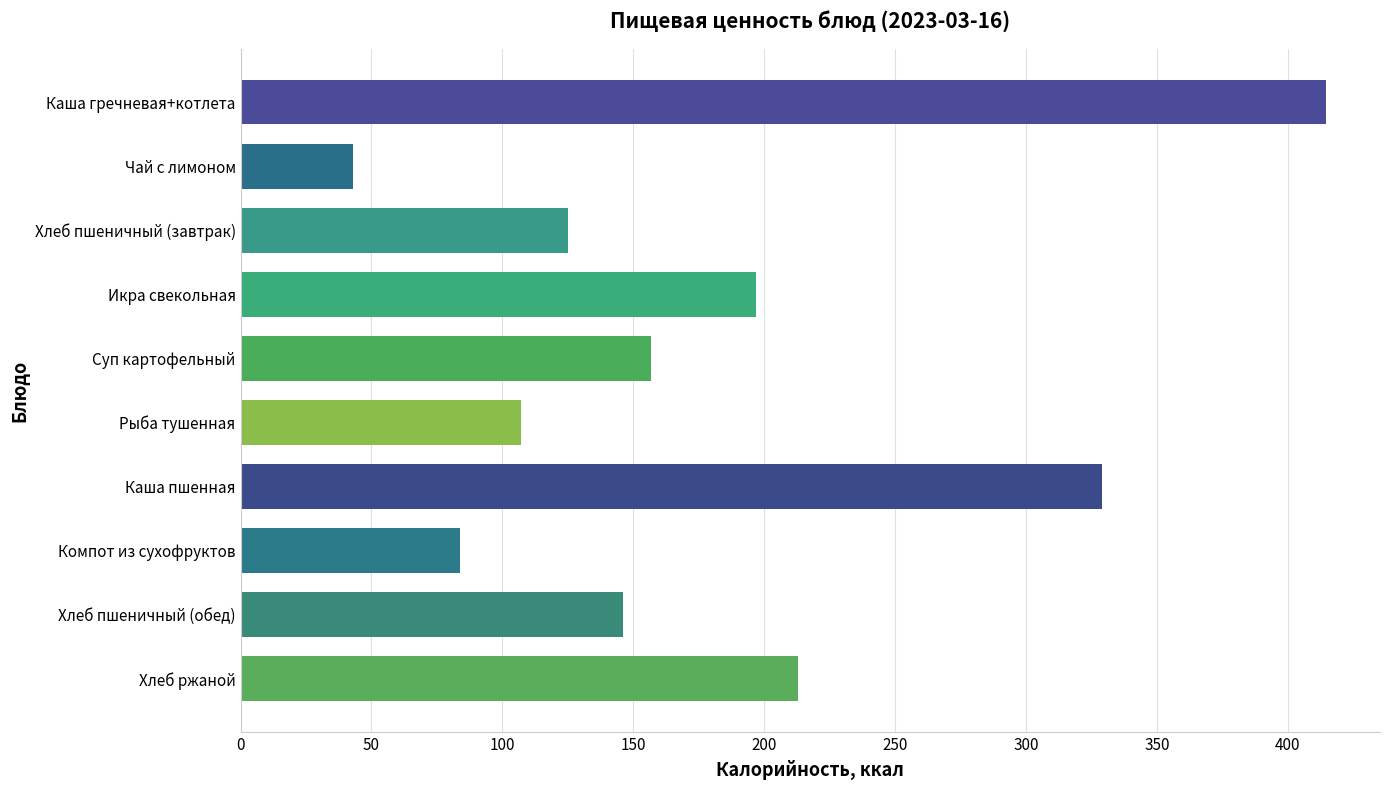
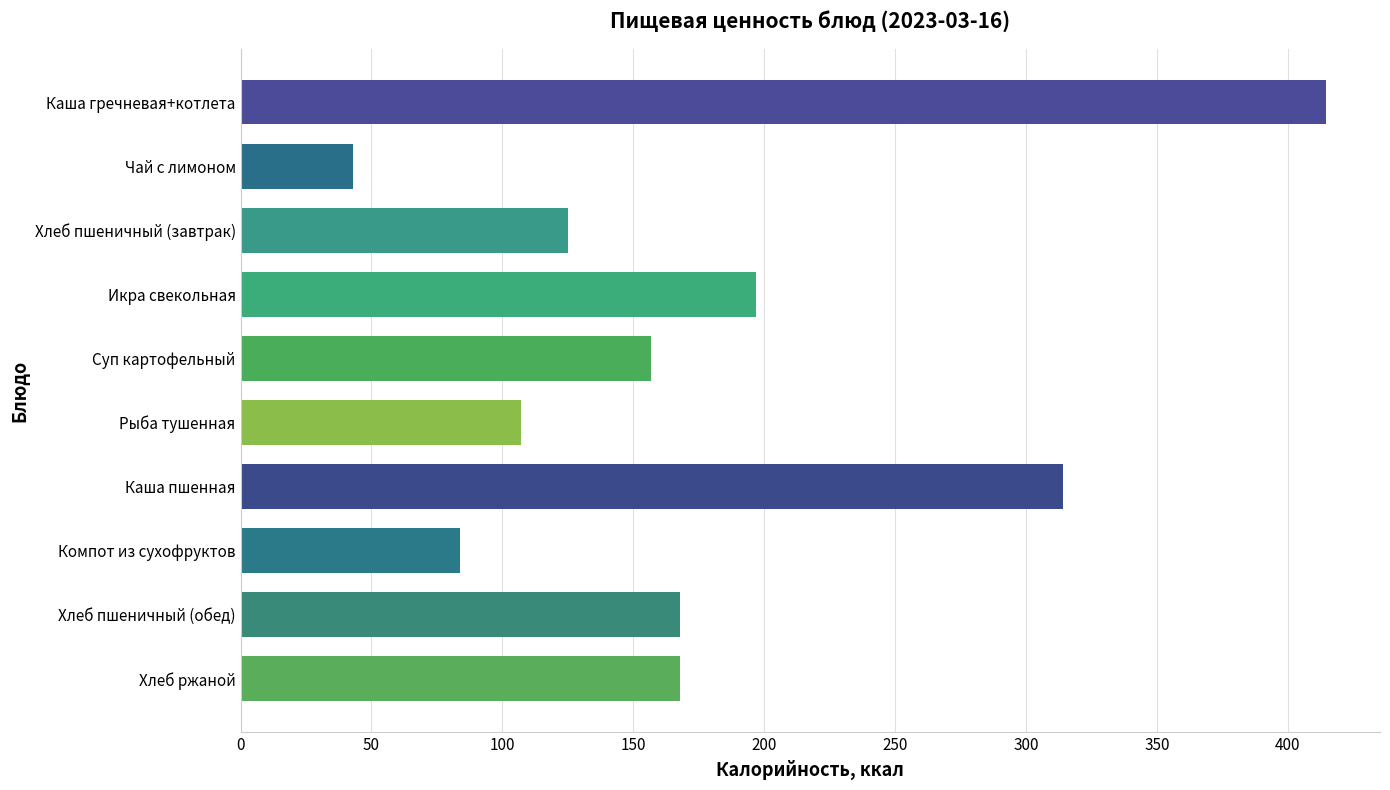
  {
    "Каша гречневая+котлета": 415,
    "Чай с лимоном": 43,
    "Хлеб пшеничный (завтрак)": 125,
    "Икра свекольная": 197,
    "Суп картофельный": 157,
    "Рыба тушенная": 107,
-   "Каша пшенная": 329,
+   "Каша пшенная": 314,
    "Компот из сухофруктов": 84,
-   "Хлеб пшеничный (обед)": 146,
-   "Хлеб ржаной": 213
+   "Хлеб пшеничный (обед)": 168,
+   "Хлеб ржаной": 168
  }
